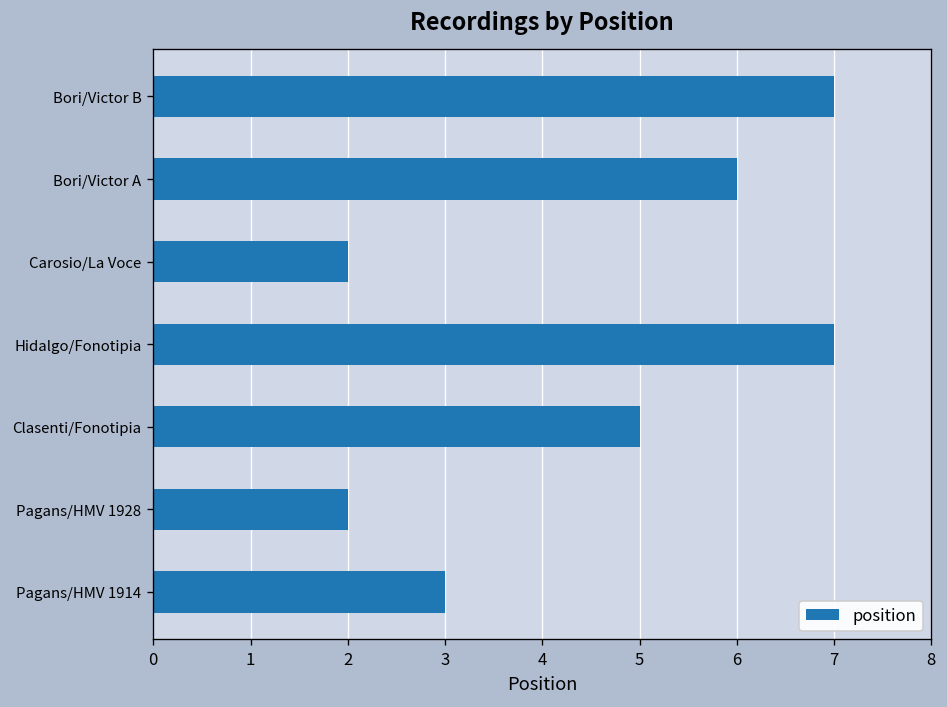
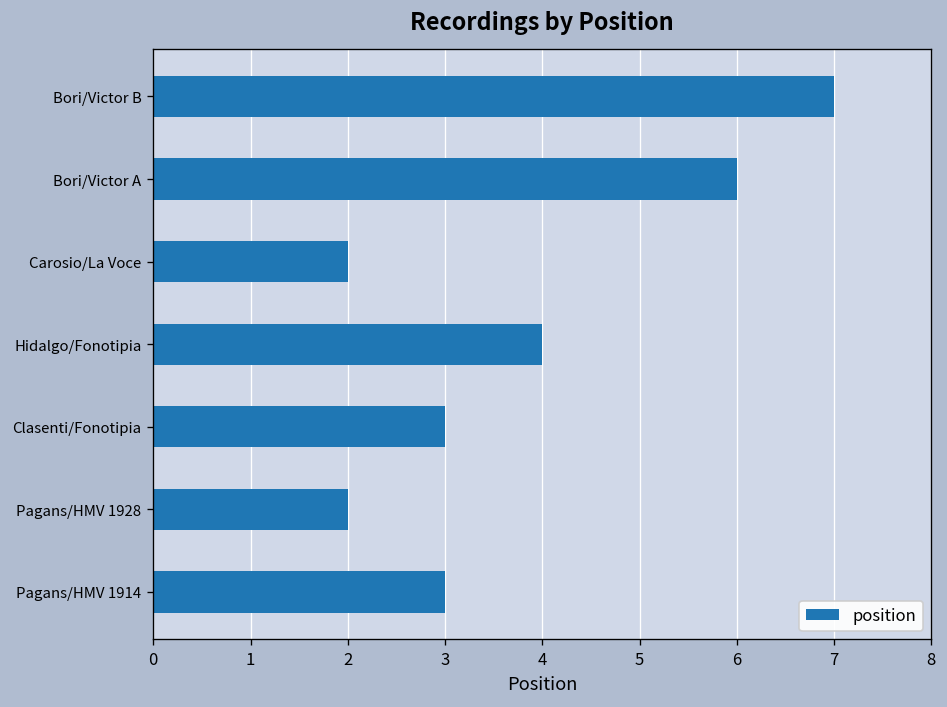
  {
    "Bori/Victor B": 7,
    "Bori/Victor A": 6,
    "Carosio/La Voce": 2,
-   "Hidalgo/Fonotipia": 7,
-   "Clasenti/Fonotipia": 5,
+   "Hidalgo/Fonotipia": 4,
+   "Clasenti/Fonotipia": 3,
    "Pagans/HMV 1928": 2,
    "Pagans/HMV 1914": 3
  }
